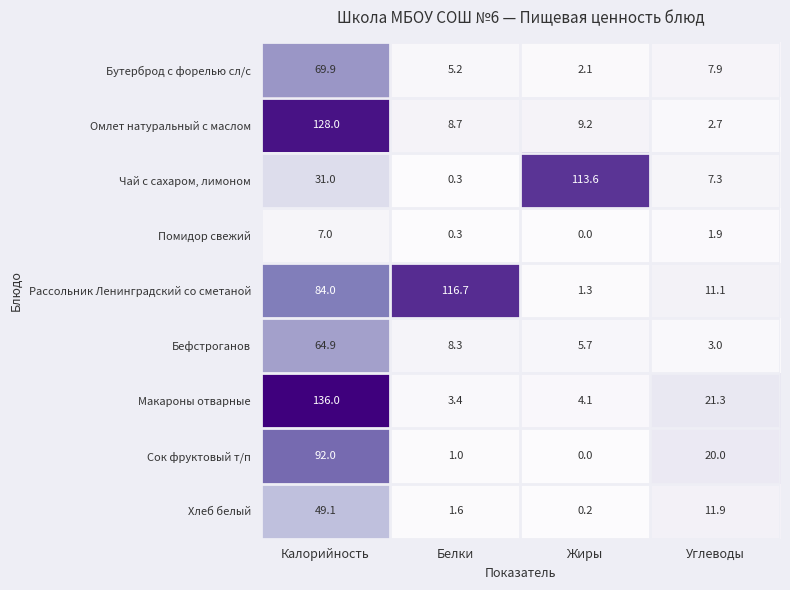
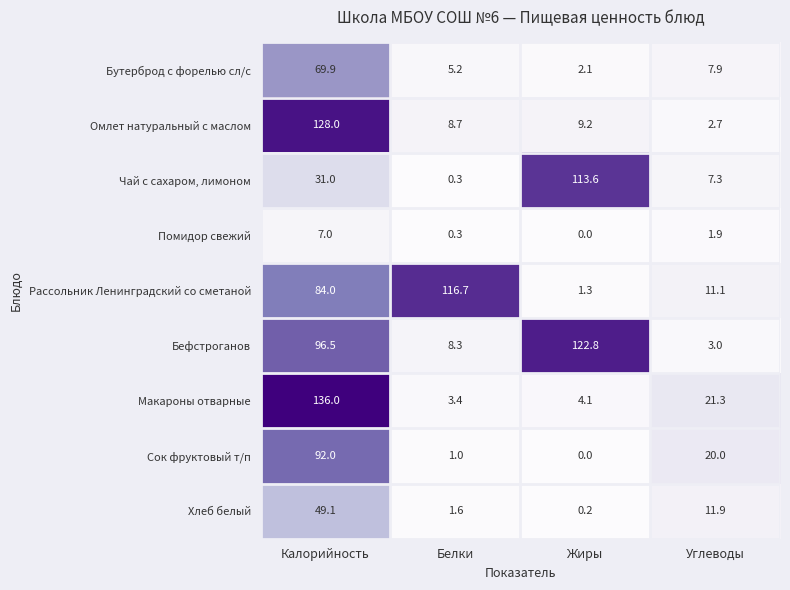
  {
    "Бутерброд с форелью сл/с": {
      "Калорийность": 69.9,
      "Белки": 5.2,
      "Жиры": 2.1,
      "Углеводы": 7.9
    },
    "Омлет натуральный с маслом": {
      "Калорийность": 128.0,
      "Белки": 8.7,
      "Жиры": 9.2,
      "Углеводы": 2.7
    },
    "Чай с сахаром, лимоном": {
      "Калорийность": 31.0,
      "Белки": 0.3,
      "Жиры": 113.6,
      "Углеводы": 7.3
    },
    "Помидор свежий": {
      "Калорийность": 7.0,
      "Белки": 0.3,
      "Жиры": 0.0,
      "Углеводы": 1.9
    },
    "Рассольник Ленинградский со сметаной": {
      "Калорийность": 84.0,
      "Белки": 116.7,
      "Жиры": 1.3,
      "Углеводы": 11.1
    },
    "Бефстроганов": {
-     "Калорийность": 64.9,
+     "Калорийность": 96.5,
      "Белки": 8.3,
-     "Жиры": 5.7,
+     "Жиры": 122.8,
      "Углеводы": 3.0
    },
    "Макароны отварные": {
      "Калорийность": 136.0,
      "Белки": 3.4,
      "Жиры": 4.1,
      "Углеводы": 21.3
    },
    "Сок фруктовый т/п": {
      "Калорийность": 92.0,
      "Белки": 1.0,
      "Жиры": 0.0,
      "Углеводы": 20.0
    },
    "Хлеб белый": {
      "Калорийность": 49.1,
      "Белки": 1.6,
      "Жиры": 0.2,
      "Углеводы": 11.9
    }
  }
